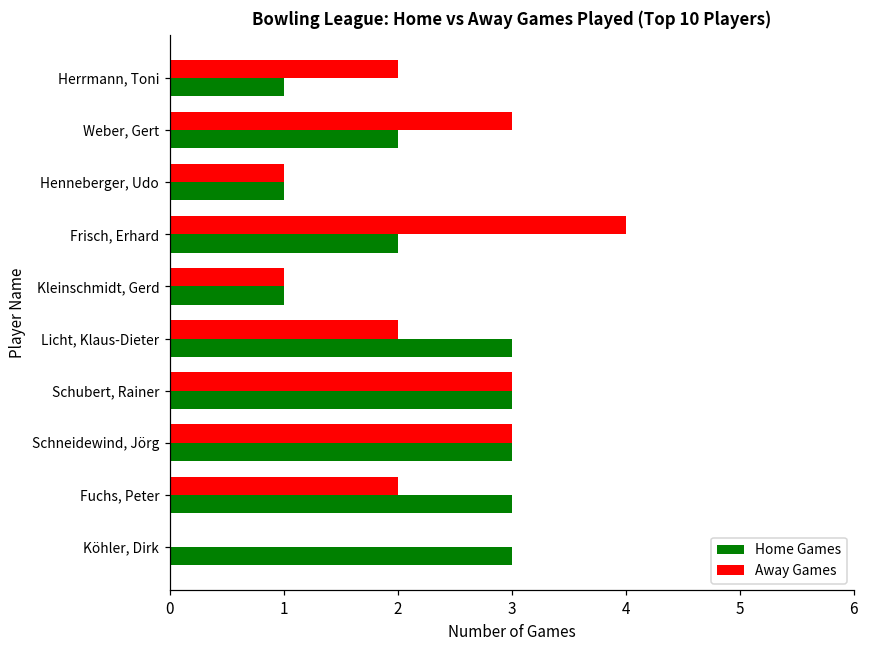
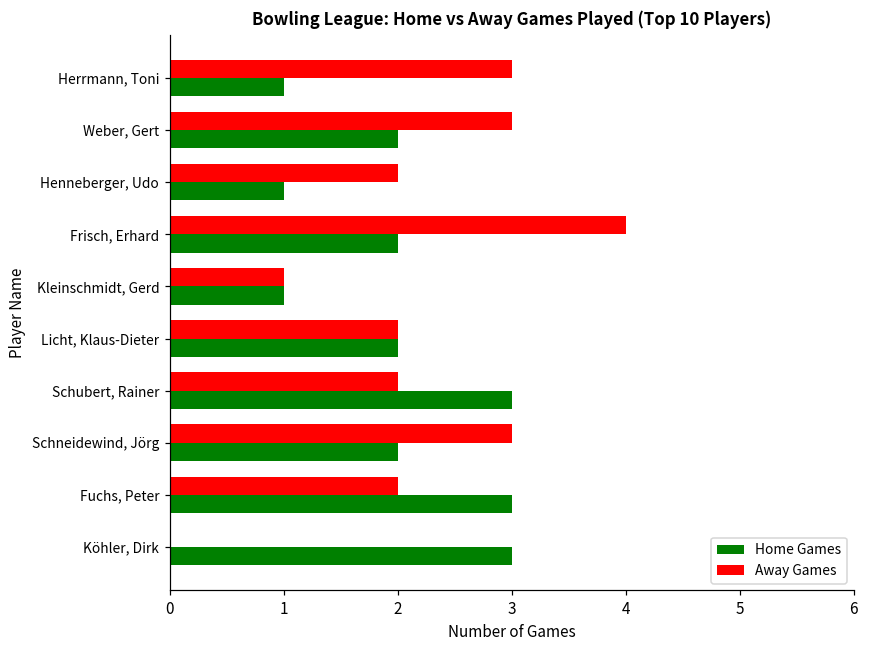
  {
    "Home Games": {
      "Herrmann, Toni": 1,
      "Weber, Gert": 2,
      "Henneberger, Udo": 1,
      "Frisch, Erhard": 2,
      "Kleinschmidt, Gerd": 1,
-     "Licht, Klaus-Dieter": 3,
+     "Licht, Klaus-Dieter": 2,
      "Schubert, Rainer": 3,
-     "Schneidewind, Jörg": 3,
+     "Schneidewind, Jörg": 2,
      "Fuchs, Peter": 3,
      "Köhler, Dirk": 3
    },
    "Away Games": {
-     "Herrmann, Toni": 2,
+     "Herrmann, Toni": 3,
      "Weber, Gert": 3,
-     "Henneberger, Udo": 1,
+     "Henneberger, Udo": 2,
      "Frisch, Erhard": 4,
      "Kleinschmidt, Gerd": 1,
      "Licht, Klaus-Dieter": 2,
-     "Schubert, Rainer": 3,
+     "Schubert, Rainer": 2,
      "Schneidewind, Jörg": 3,
      "Fuchs, Peter": 2,
      "Köhler, Dirk": 0
    }
  }
